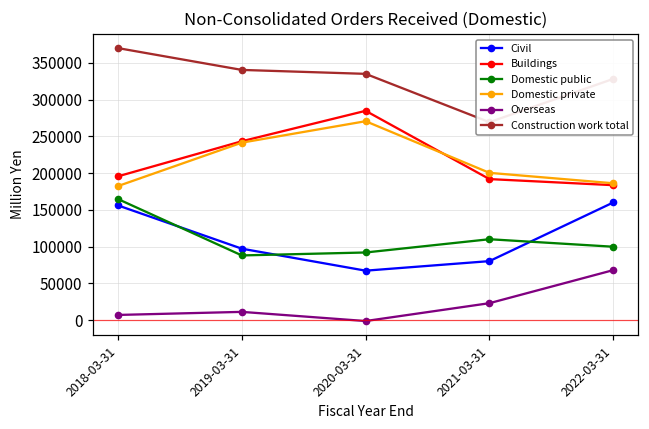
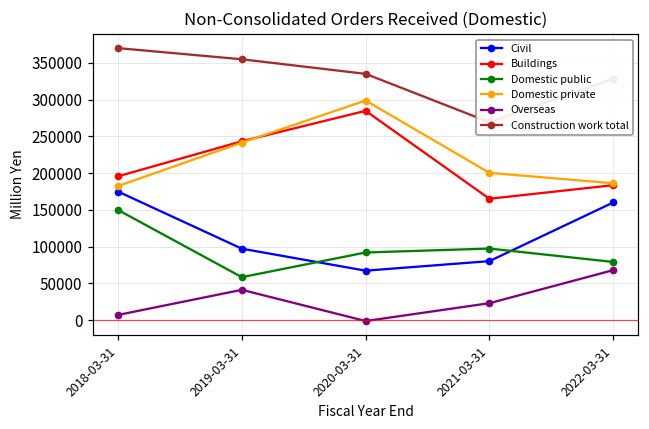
  {
    "Civil": {
-     "2018-03-31": 160000,
+     "2018-03-31": 170000,
      "2019-03-31": 100000,
      "2020-03-31": 70000,
      "2021-03-31": 80000,
      "2022-03-31": 160000
    },
    "Buildings": {
      "2018-03-31": 200000,
      "2020-03-31": 280000,
-     "2021-03-31": 190000
+     "2021-03-31": 160000
    },
    "Domestic public": {
-     "2018-03-31": 160000,
-     "2019-03-31": 90000,
+     "2018-03-31": 150000,
+     "2019-03-31": 60000,
      "2020-03-31": 90000,
-     "2021-03-31": 110000,
-     "2022-03-31": 100000
+     "2021-03-31": 100000,
+     "2022-03-31": 80000
    },
    "Domestic private": {
      "2018-03-31": 180000,
-     "2020-03-31": 270000,
+     "2020-03-31": 300000,
      "2021-03-31": 200000
    },
    "Overseas": {
      "2018-03-31": 10000,
-     "2019-03-31": 10000,
+     "2019-03-31": 40000,
      "2020-03-31": 0,
      "2021-03-31": 20000,
      "2022-03-31": 70000
    },
    "Construction work total": {
      "2018-03-31": 370000,
-     "2019-03-31": 340000,
+     "2019-03-31": 350000,
      "2020-03-31": 330000
    }
  }
